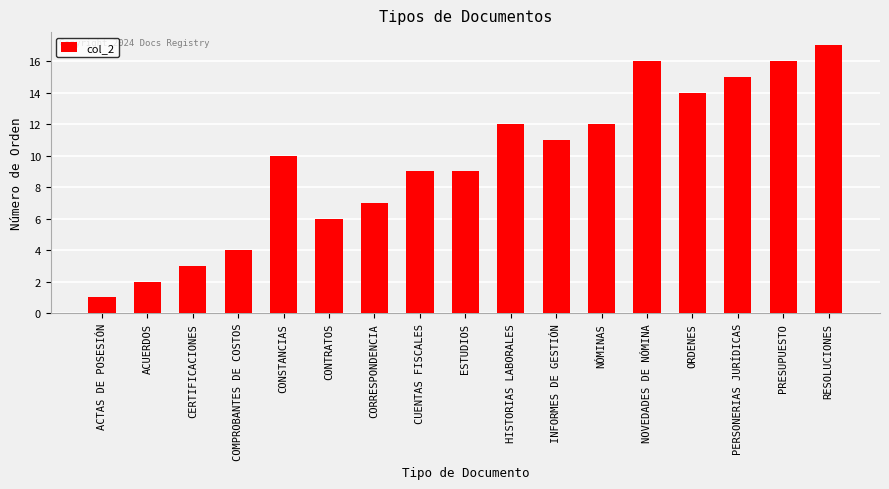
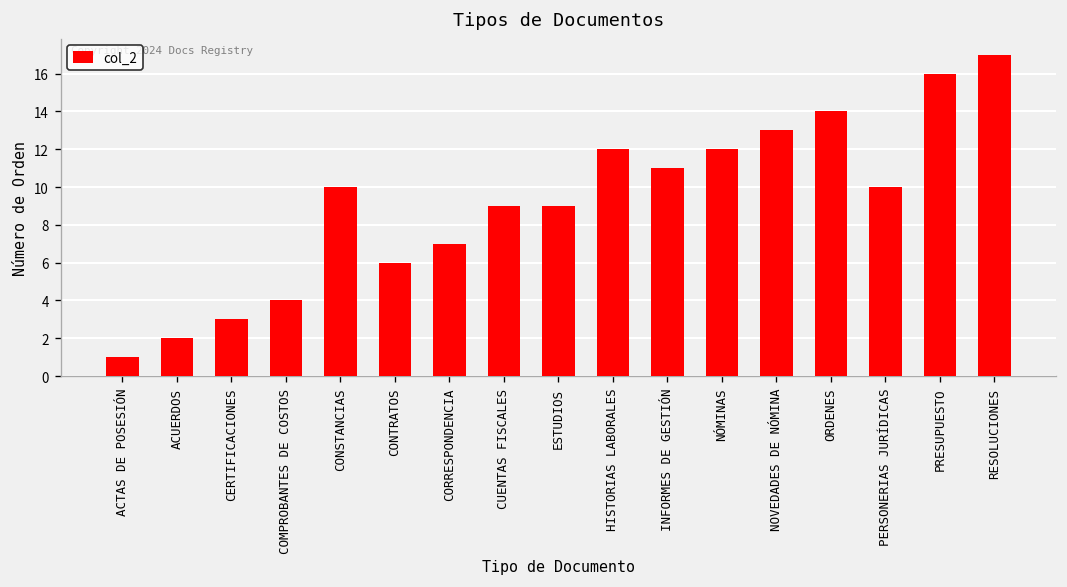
  {
    "ACTAS DE POSESIÓN": 1,
    "ACUERDOS": 2,
    "CERTIFICACIONES": 3,
    "COMPROBANTES DE COSTOS": 4,
    "CONSTANCIAS": 10,
    "CONTRATOS": 6,
    "CORRESPONDENCIA": 7,
    "CUENTAS FISCALES": 9,
    "ESTUDIOS": 9,
    "HISTORIAS LABORALES": 12,
    "INFORMES DE GESTIÓN": 11,
    "NÓMINAS": 12,
-   "NOVEDADES DE NÓMINA": 16,
+   "NOVEDADES DE NÓMINA": 13,
    "ORDENES": 14,
-   "PERSONERIAS JURÍDICAS": 15,
+   "PERSONERIAS JURÍDICAS": 10,
    "PRESUPUESTO": 16,
    "RESOLUCIONES": 17
  }
